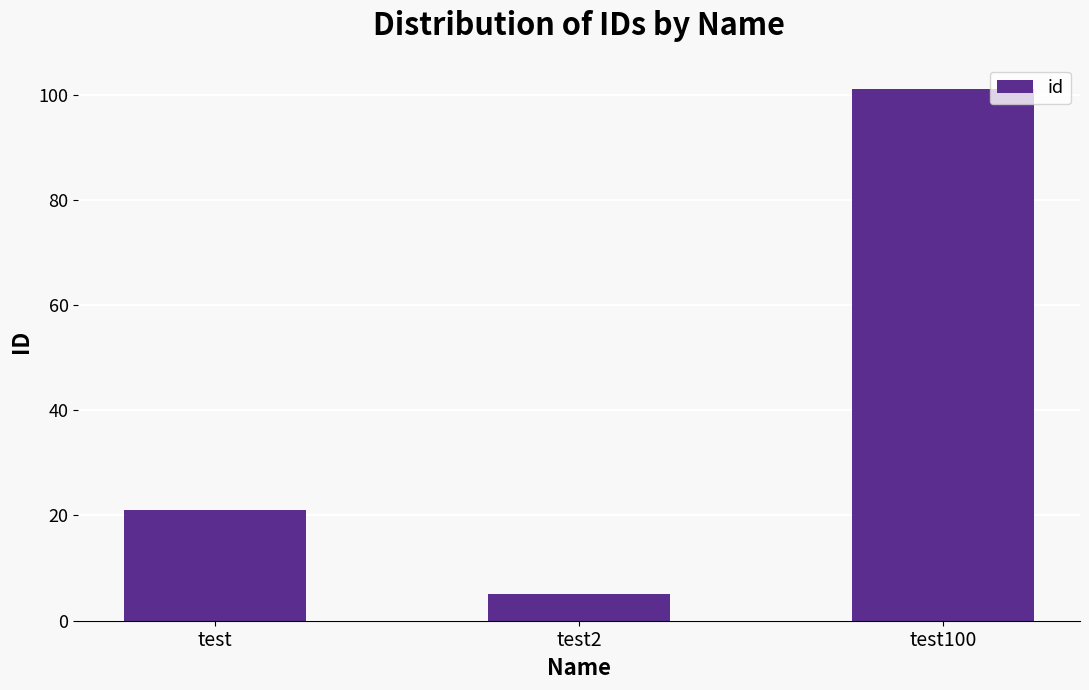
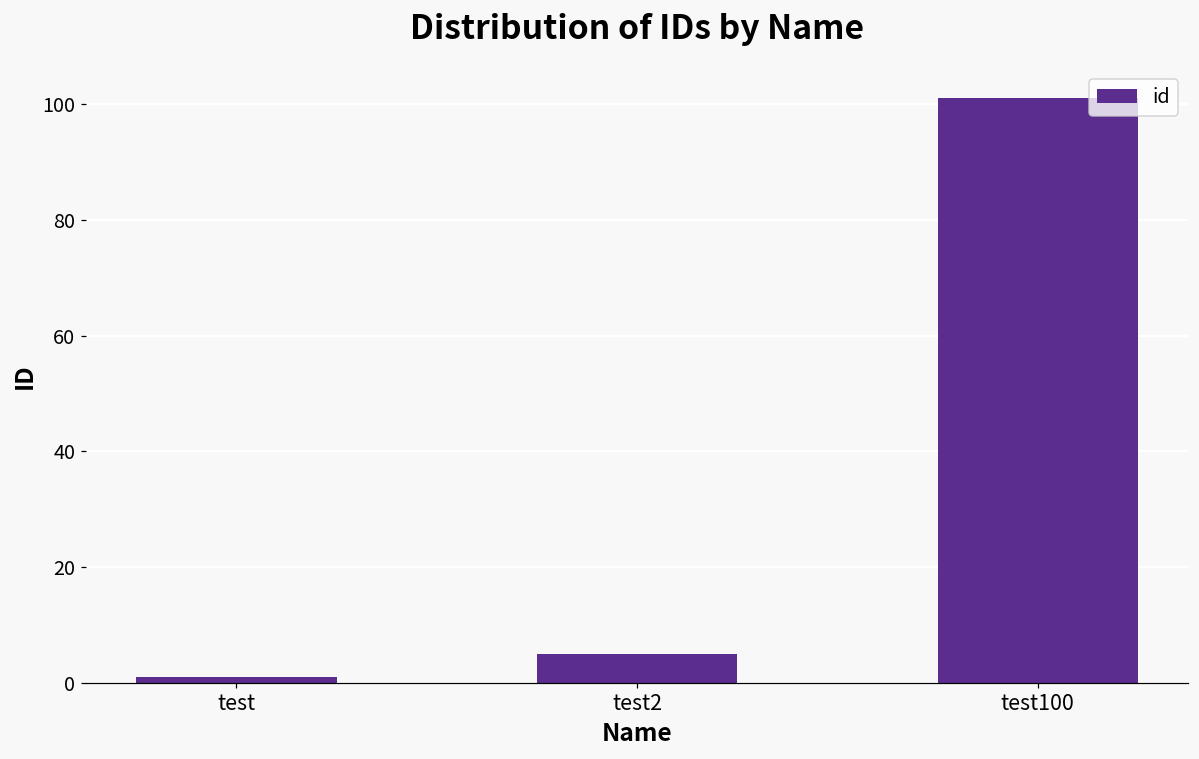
  {
-   "test": 21,
+   "test": 1,
    "test2": 5,
    "test100": 101
  }
